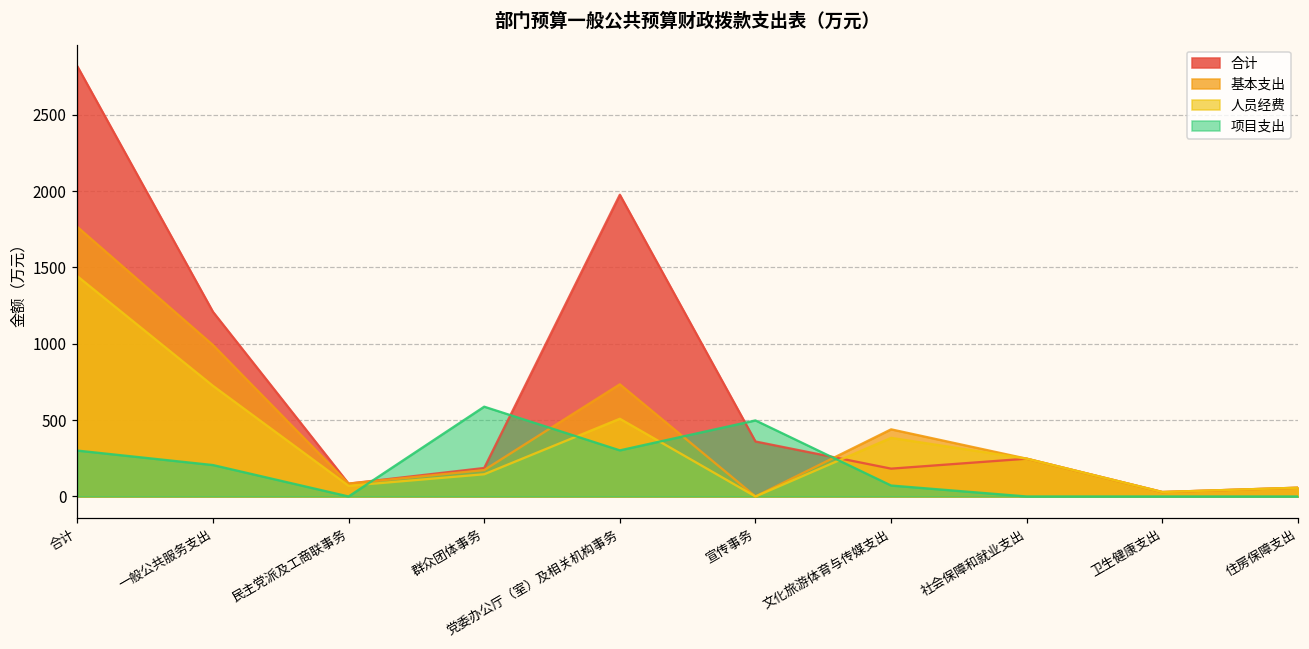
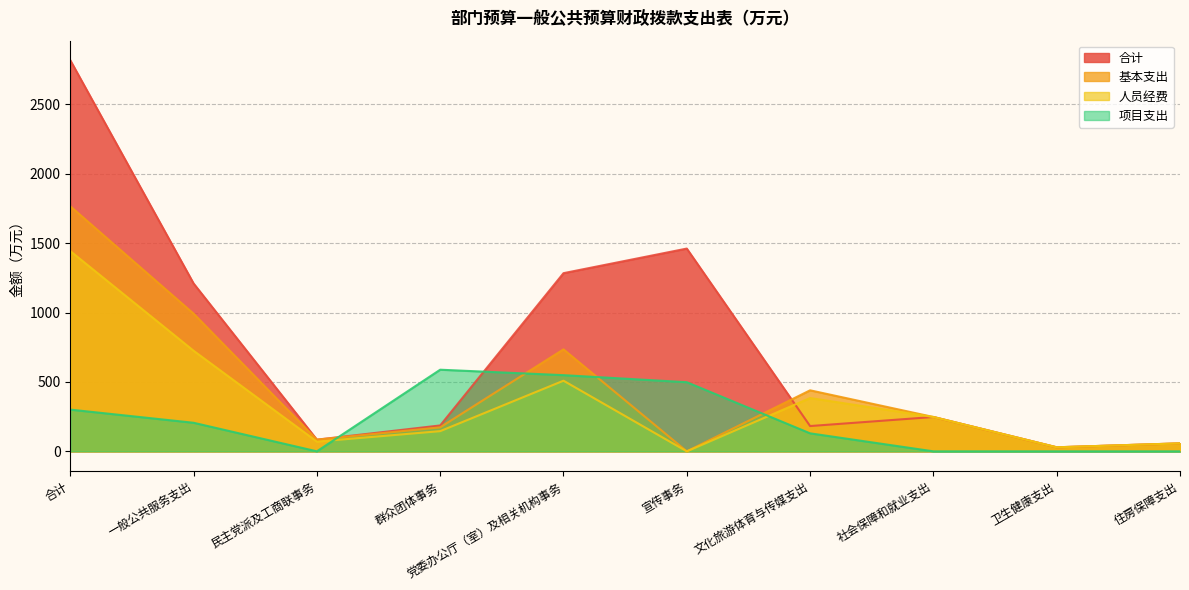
  {
    "合计": {
      "合计": 2820,
      "一般公共服务支出": 1210,
-     "党委办公厅（室）及相关机构事务": 1980,
-     "宣传事务": 360,
+     "党委办公厅（室）及相关机构事务": 1280,
+     "宣传事务": 1460,
      "文化旅游体育与传媒支出": 180
    },
    "项目支出": {
      "合计": 300,
      "一般公共服务支出": 210,
      "民主党派及工商联事务": 0,
      "群众团体事务": 590,
-     "党委办公厅（室）及相关机构事务": 300,
+     "党委办公厅（室）及相关机构事务": 550,
      "宣传事务": 500,
-     "文化旅游体育与传媒支出": 70,
+     "文化旅游体育与传媒支出": 130,
      "社会保障和就业支出": 0,
      "卫生健康支出": 0,
      "住房保障支出": 0
    }
  }
